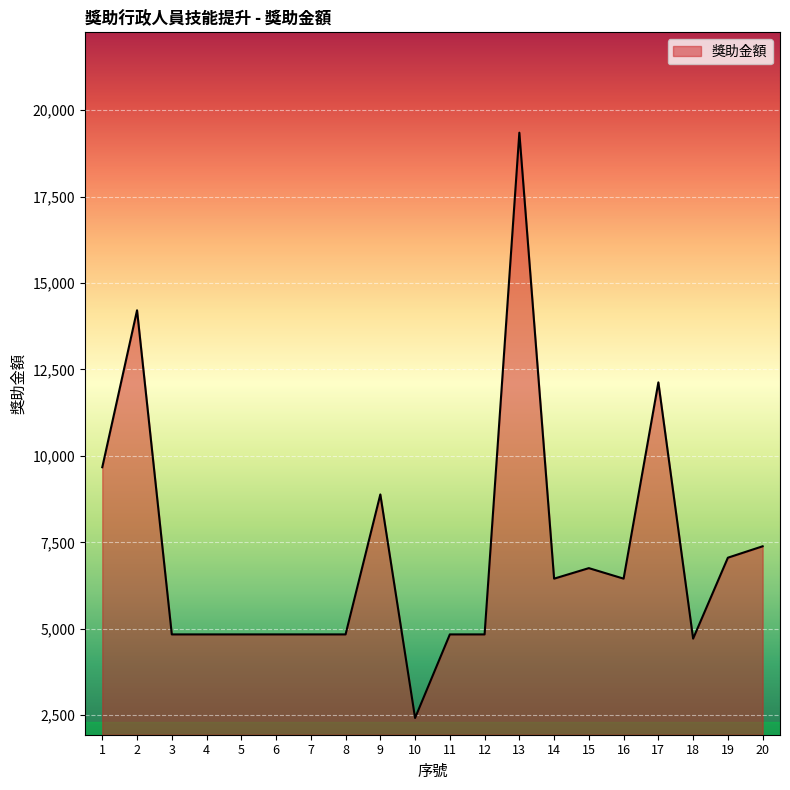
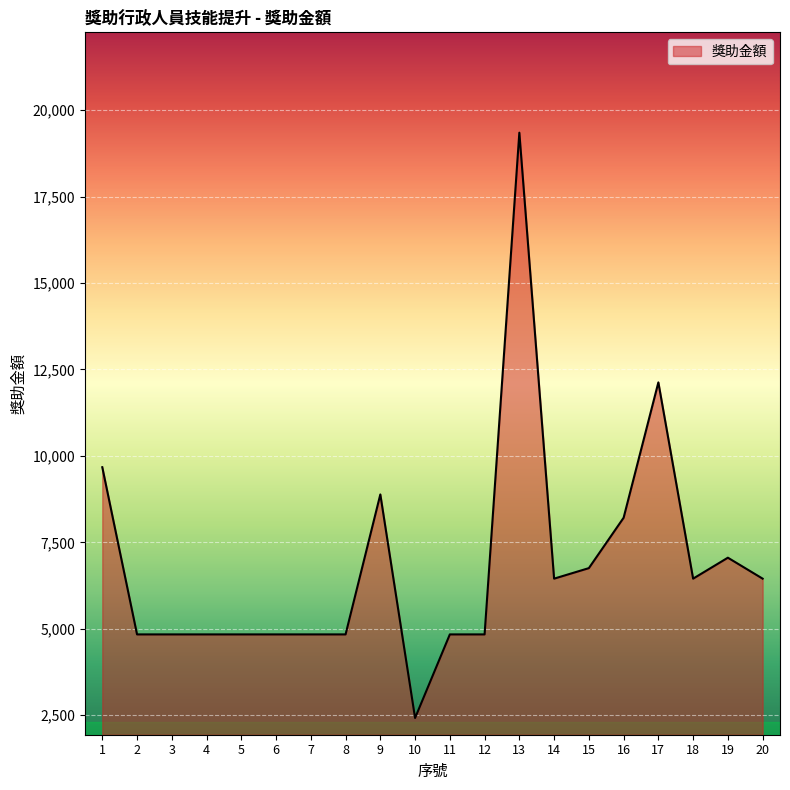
  {
    "1": "9,700",
-   "2": "14,200",
+   "2": "4,800",
    "3": "4,800",
    "4": "4,800",
    "5": "4,800",
    "6": "4,800",
    "7": "4,800",
    "8": "4,800",
    "9": "8,900",
    "10": "2,400",
    "11": "4,800",
    "12": "4,800",
    "13": "19,400",
    "14": "6,500",
    "15": "6,800",
-   "16": "6,500",
+   "16": "8,200",
    "17": "12,100",
-   "18": "4,700",
+   "18": "6,500",
    "19": "7,100",
-   "20": "7,400"
+   "20": "6,500"
  }
